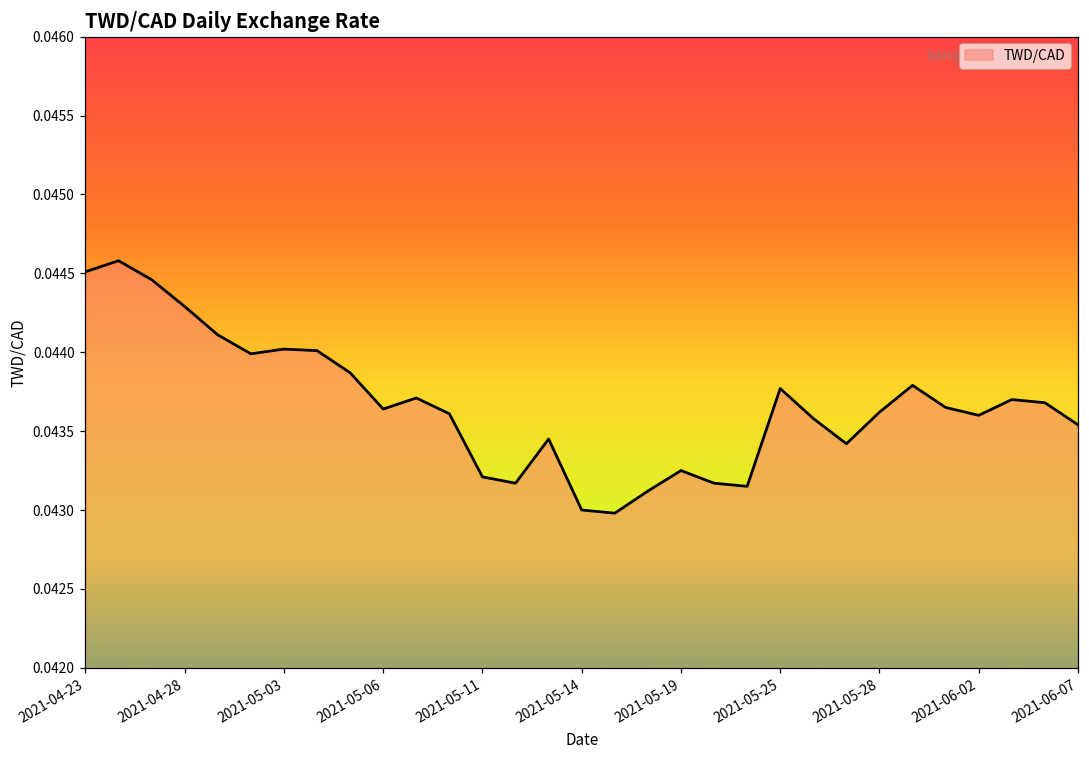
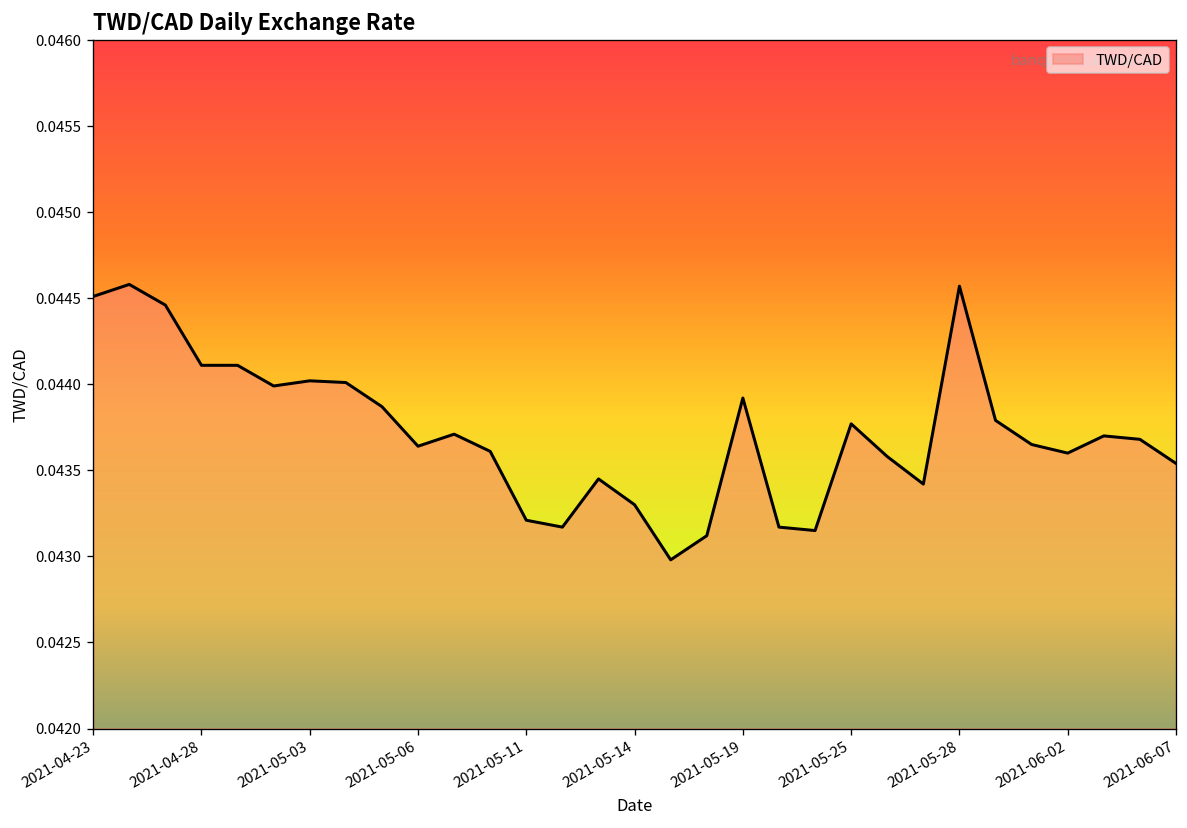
  {
    "2021-04-23": 0.04451,
-   "2021-04-28": 0.04429,
+   "2021-04-28": 0.04411,
    "2021-05-03": 0.04402,
    "2021-05-06": 0.04364,
    "2021-05-11": 0.04321,
-   "2021-05-14": 0.0430,
-   "2021-05-19": 0.04325,
+   "2021-05-14": 0.0433,
+   "2021-05-19": 0.04392,
    "2021-05-25": 0.04377,
-   "2021-05-28": 0.04362,
+   "2021-05-28": 0.04457,
    "2021-06-02": 0.04360,
    "2021-06-07": 0.04354
  }
